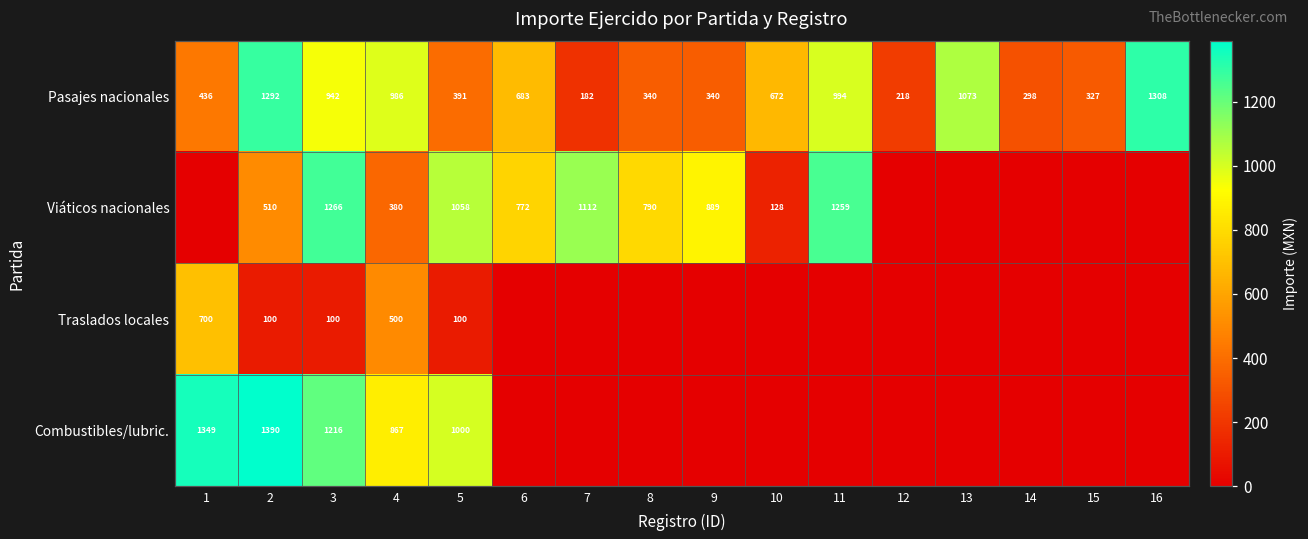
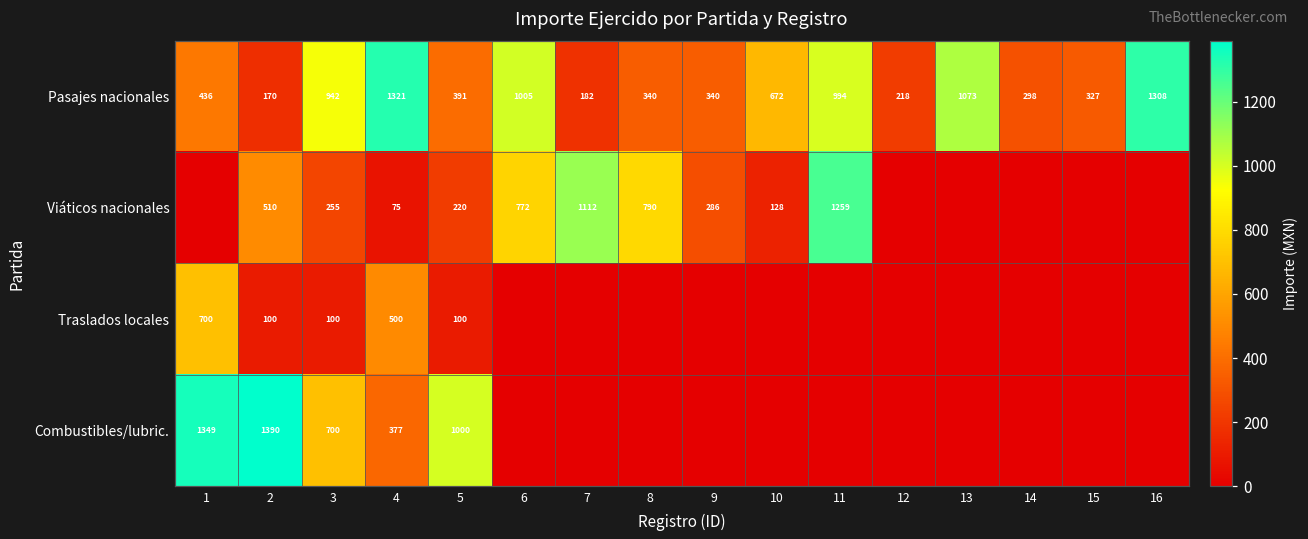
  {
    "Pasajes nacionales": {
      "1": 436,
-     "2": 1292,
+     "2": 170,
      "3": 942,
-     "4": 986,
+     "4": 1321,
      "5": 391,
-     "6": 683,
+     "6": 1005,
      "7": 182,
      "8": 340,
      "9": 340,
      "10": 672,
      "11": 994,
      "12": 218,
      "13": 1073,
      "14": 298,
      "15": 327,
      "16": 1308
    },
    "Viáticos nacionales": {
      "2": 510,
-     "3": 1266,
-     "4": 380,
-     "5": 1058,
+     "3": 255,
+     "4": 75,
+     "5": 220,
      "6": 772,
      "7": 1112,
      "8": 790,
-     "9": 889,
+     "9": 286,
      "10": 128,
      "11": 1259
    },
    "Traslados locales": {
      "1": 700,
      "2": 100,
      "3": 100,
      "4": 500,
      "5": 100
    },
    "Combustibles/lubric.": {
      "1": 1349,
      "2": 1390,
-     "3": 1216,
-     "4": 867,
+     "3": 700,
+     "4": 377,
      "5": 1000
    }
  }
